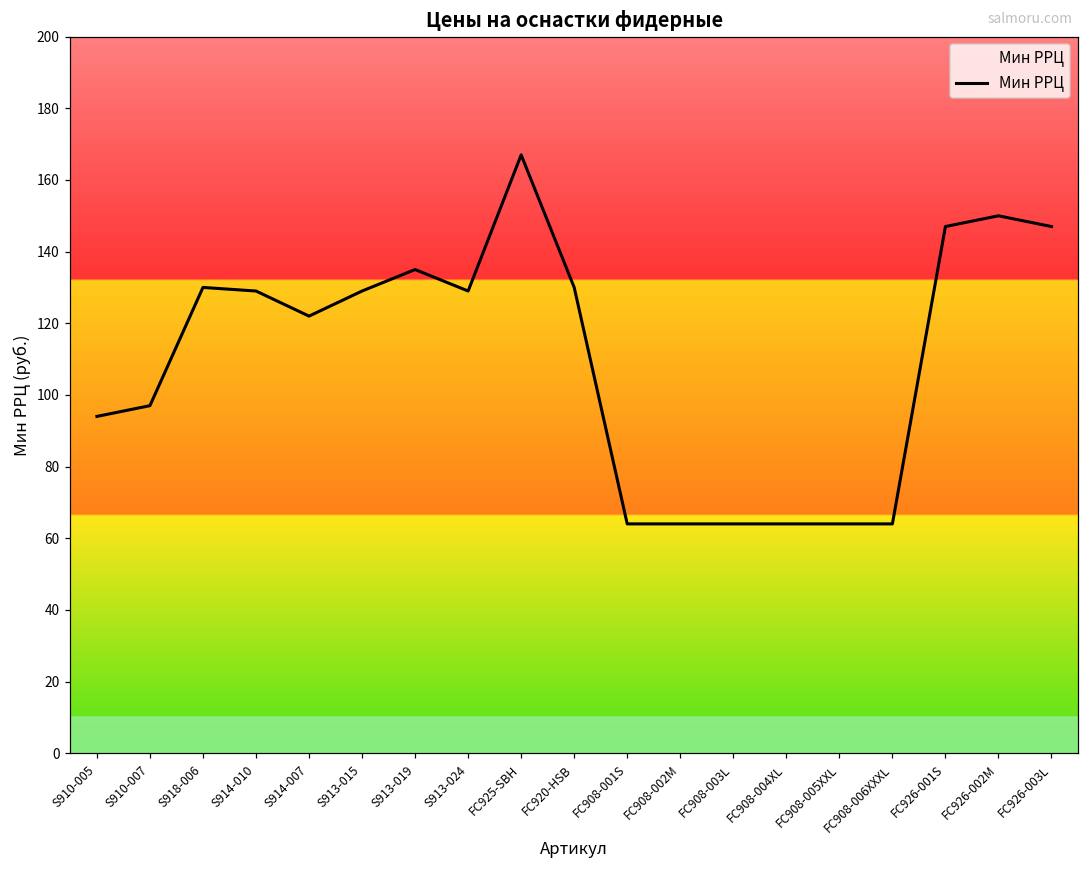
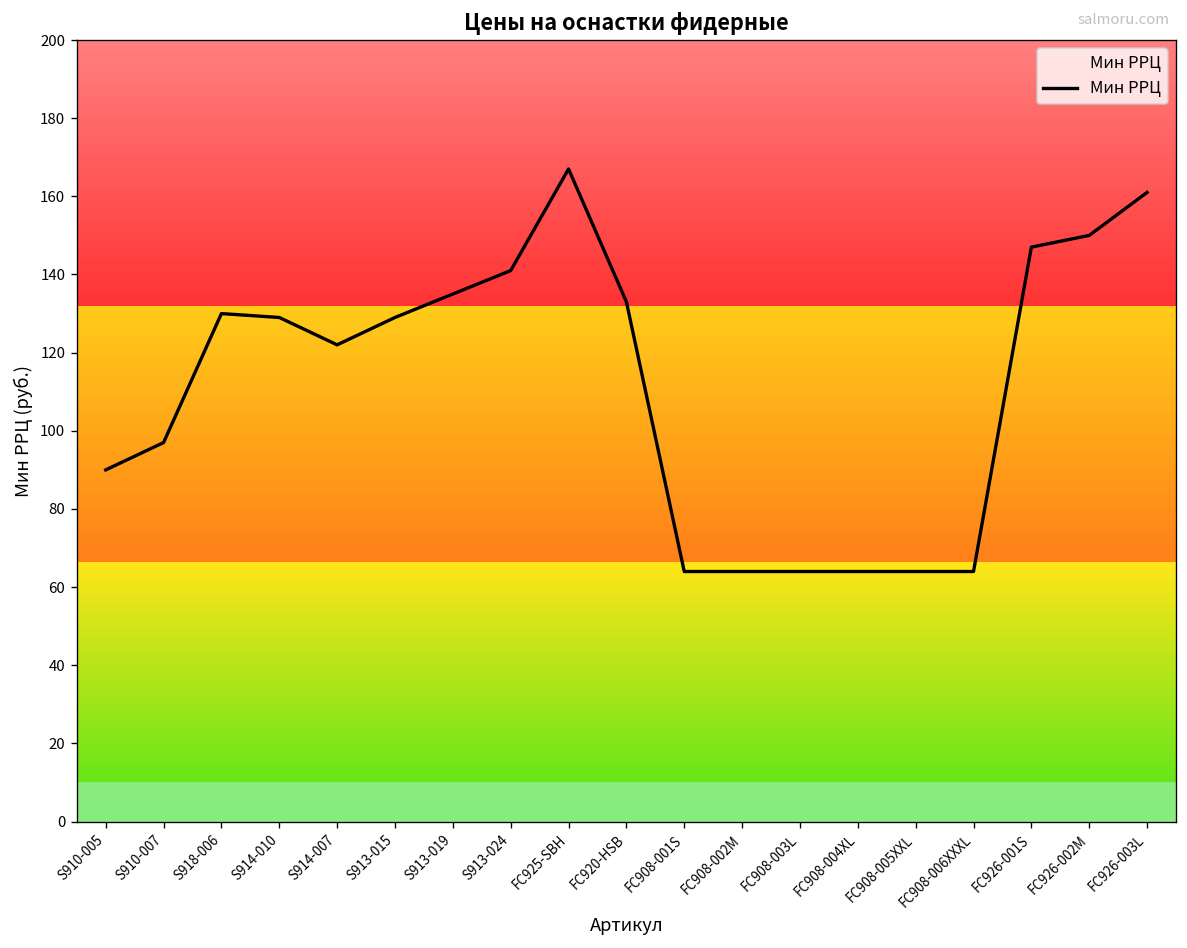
  {
-   "S910-005": 94,
+   "S910-005": 90,
    "S910-007": 97,
    "S918-006": 130,
    "S914-010": 129,
    "S914-007": 122,
    "S913-015": 129,
    "S913-019": 135,
-   "S913-024": 129,
+   "S913-024": 141,
    "FC925-SBH": 167,
-   "FC920-HSB": 130,
+   "FC920-HSB": 133,
    "FC908-001S": 64,
    "FC908-002M": 64,
    "FC908-003L": 64,
    "FC908-004XL": 64,
    "FC908-005XXL": 64,
    "FC908-006XXXL": 64,
    "FC926-001S": 147,
    "FC926-002M": 150,
-   "FC926-003L": 147
+   "FC926-003L": 161
  }
